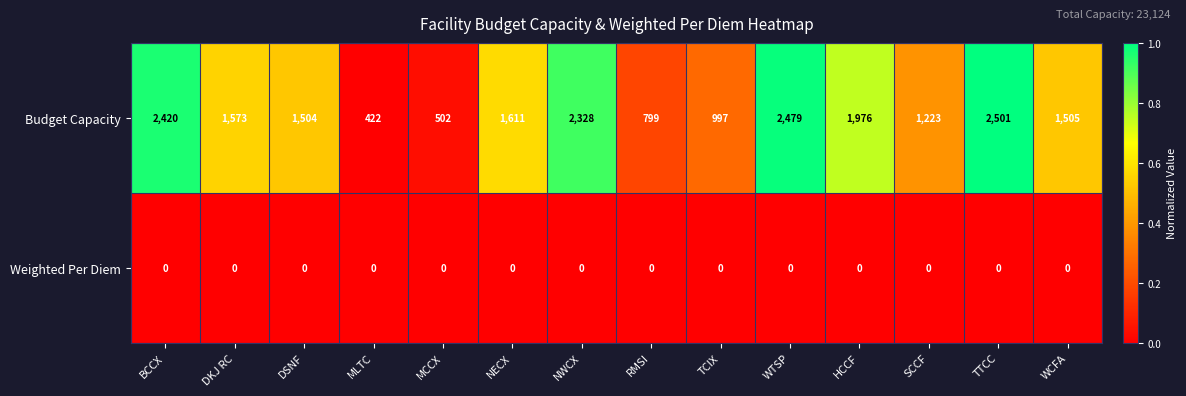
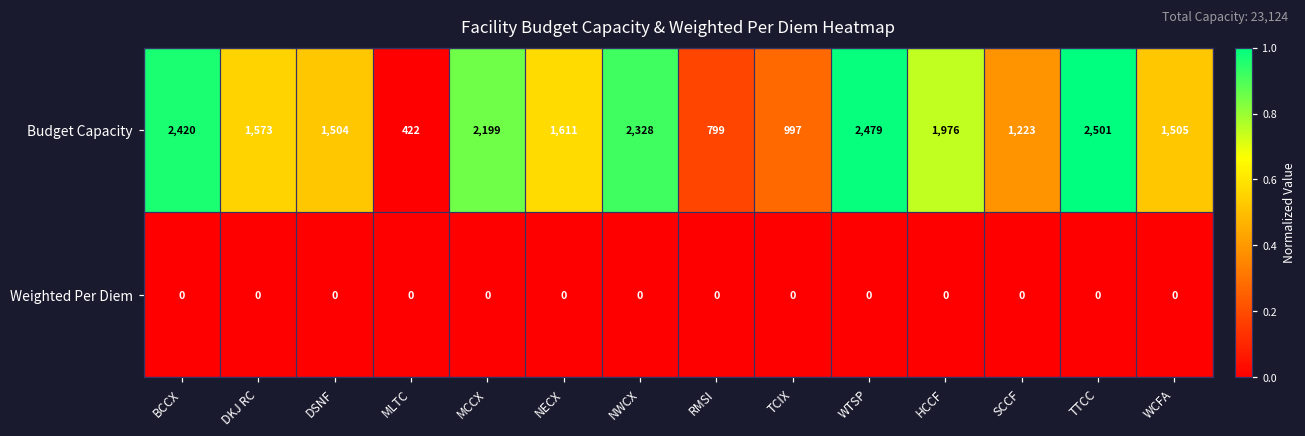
  {
    "Budget Capacity": {
      "BCCX": "2,420",
      "DKJ RC": "1,573",
      "DSNF": "1,504",
      "MLTC": "422",
-     "MCCX": "502",
+     "MCCX": "2,199",
      "NECX": "1,611",
      "NWCX": "2,328",
      "RMSI": "799",
      "TCIX": "997",
      "WTSP": "2,479",
      "HCCF": "1,976",
      "SCCF": "1,223",
      "TTCC": "2,501",
      "WCFA": "1,505"
    },
    "Weighted Per Diem": {
      "BCCX": "0",
      "DKJ RC": "0",
      "DSNF": "0",
      "MLTC": "0",
      "MCCX": "0",
      "NECX": "0",
      "NWCX": "0",
      "RMSI": "0",
      "TCIX": "0",
      "WTSP": "0",
      "HCCF": "0",
      "SCCF": "0",
      "TTCC": "0",
      "WCFA": "0"
    }
  }
